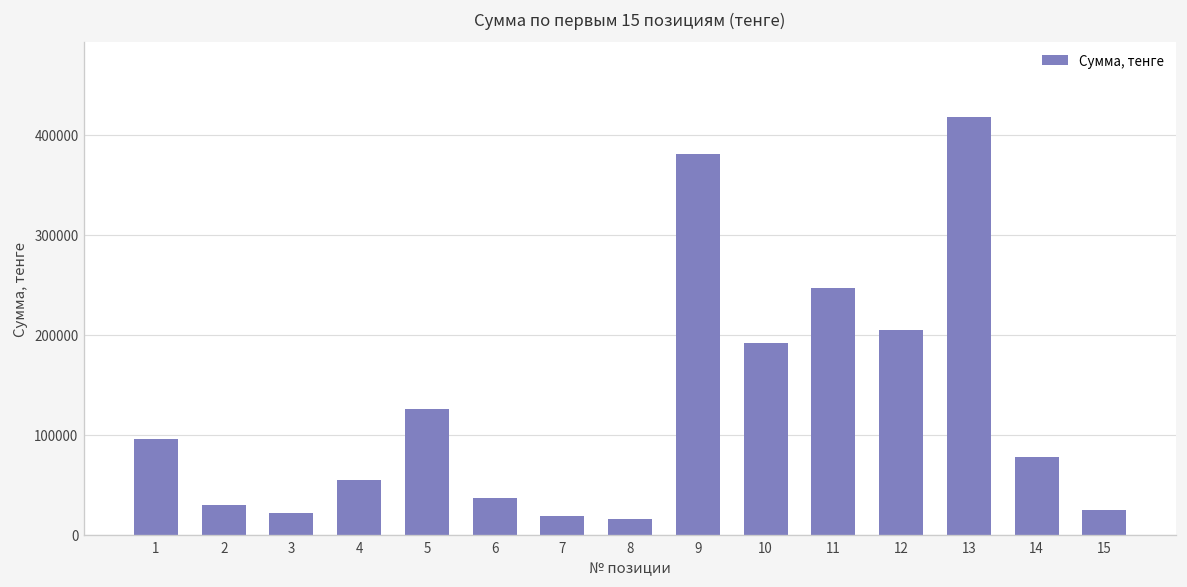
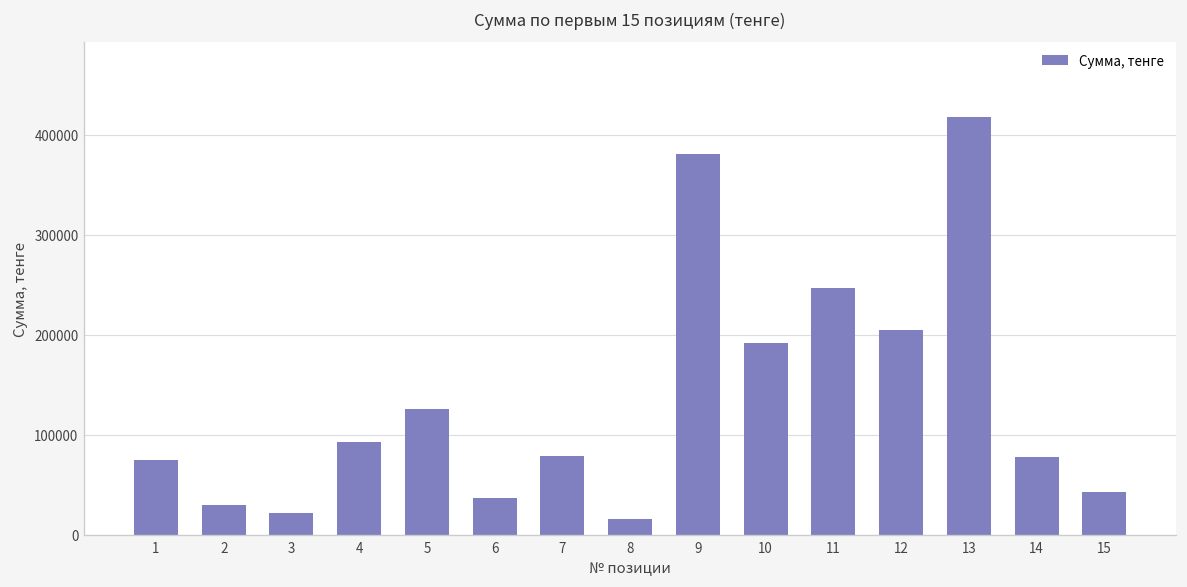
  {
-   "1": 100000,
+   "1": 70000,
    "2": 30000,
    "3": 20000,
-   "4": 50000,
+   "4": 90000,
    "5": 130000,
    "6": 40000,
-   "7": 20000,
+   "7": 80000,
    "8": 20000,
    "9": 380000,
    "10": 190000,
    "11": 250000,
    "12": 210000,
    "13": 420000,
    "14": 80000,
-   "15": 20000
+   "15": 40000
  }
